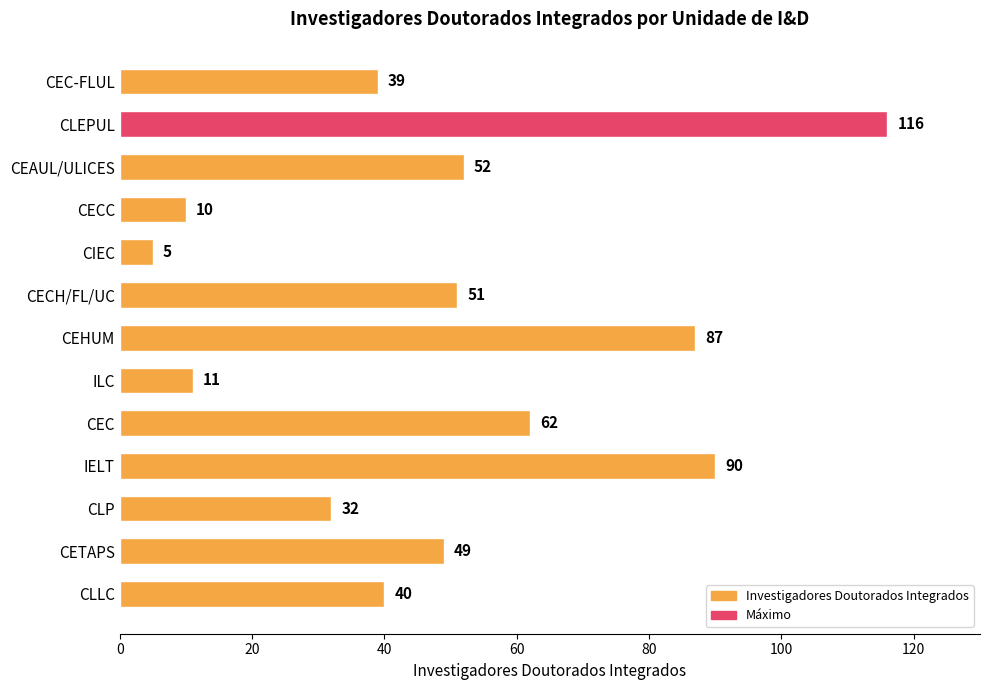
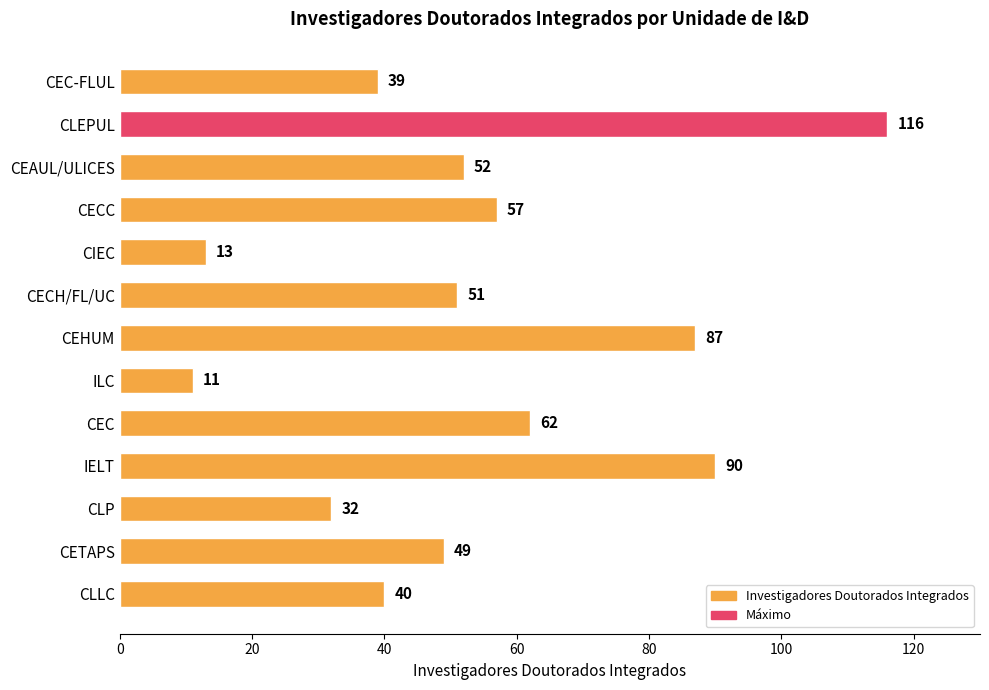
  {
    "CEC-FLUL": 39,
    "CLEPUL": 116,
    "CEAUL/ULICES": 52,
-   "CECC": 10,
-   "CIEC": 5,
+   "CECC": 57,
+   "CIEC": 13,
    "CECH/FL/UC": 51,
    "CEHUM": 87,
    "ILC": 11,
    "CEC": 62,
    "IELT": 90,
    "CLP": 32,
    "CETAPS": 49,
    "CLLC": 40
  }
